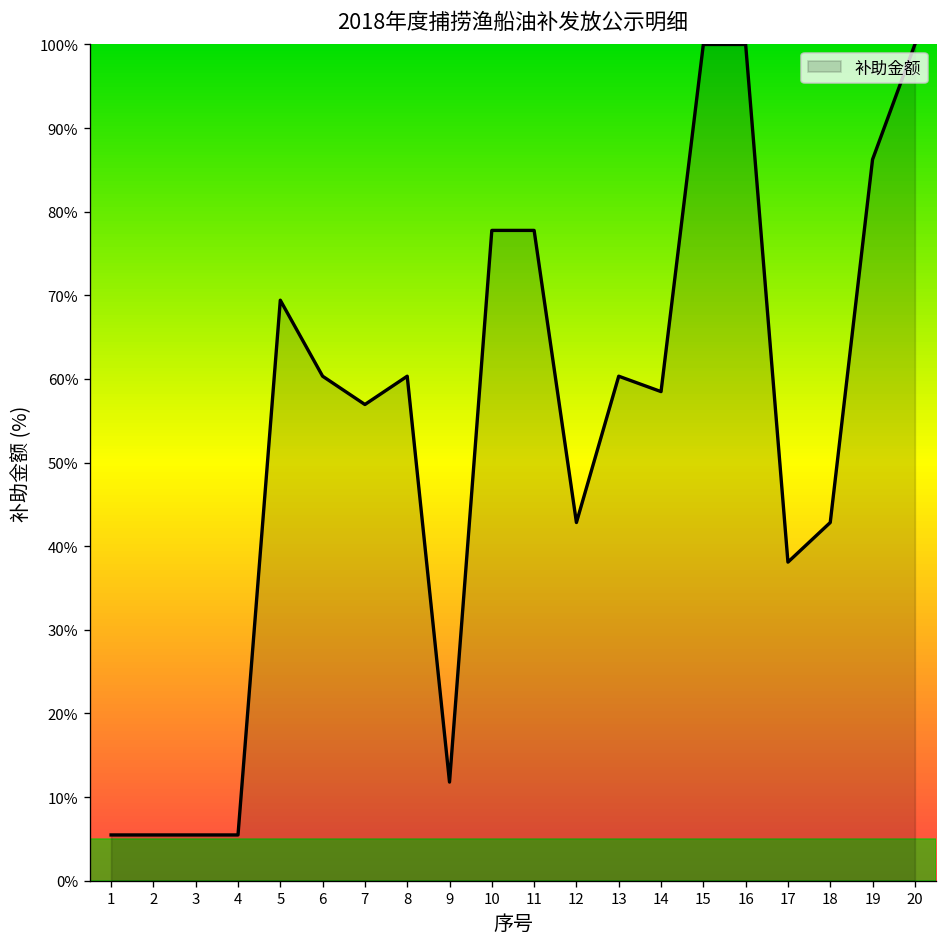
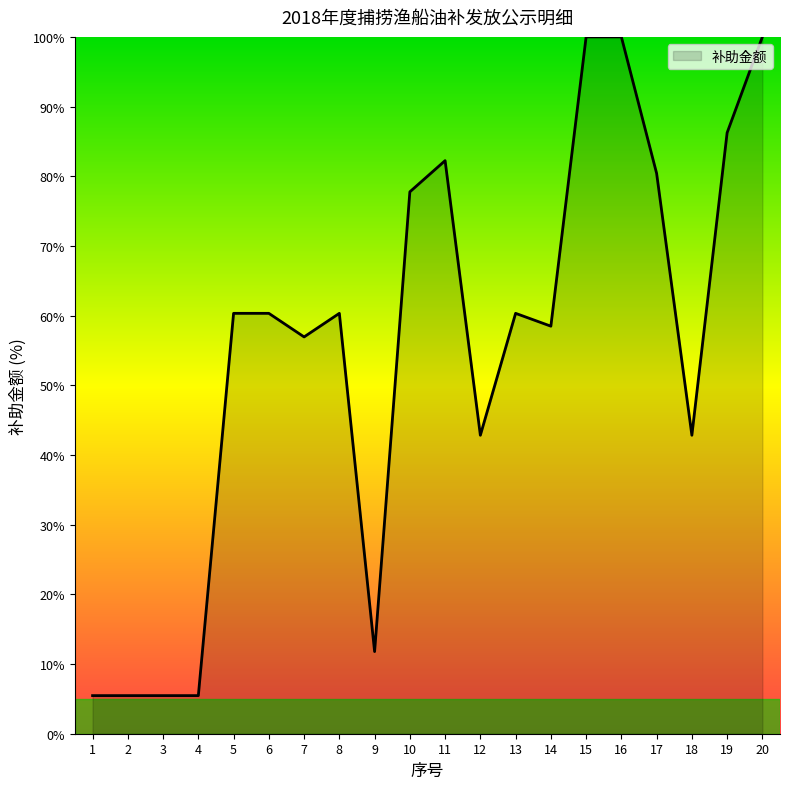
  {
    "1": "5%",
    "2": "5%",
    "3": "5%",
    "4": "5%",
-   "5": "69%",
+   "5": "60%",
    "6": "60%",
    "7": "57%",
    "8": "60%",
    "9": "12%",
    "10": "78%",
-   "11": "78%",
+   "11": "82%",
    "12": "43%",
    "13": "60%",
    "14": "58%",
    "15": "100%",
    "16": "100%",
-   "17": "38%",
+   "17": "80%",
    "18": "43%",
    "19": "86%",
    "20": "100%"
  }
